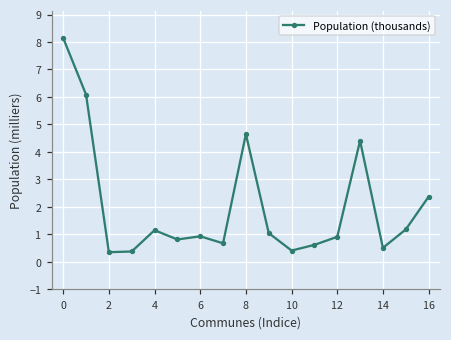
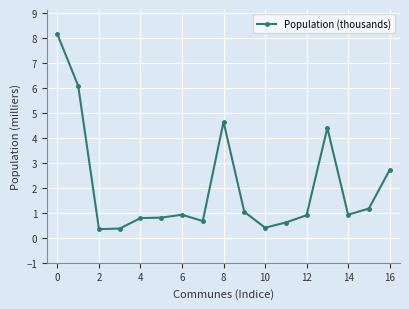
  {
    "0": 8.1,
    "2": 0.3,
-   "4": 1.1,
+   "4": 0.8,
    "6": 0.9,
    "8": 4.6,
    "10": 0.4,
    "12": 0.9,
-   "14": 0.5,
-   "16": 2.4
+   "14": 0.9,
+   "16": 2.7
  }
